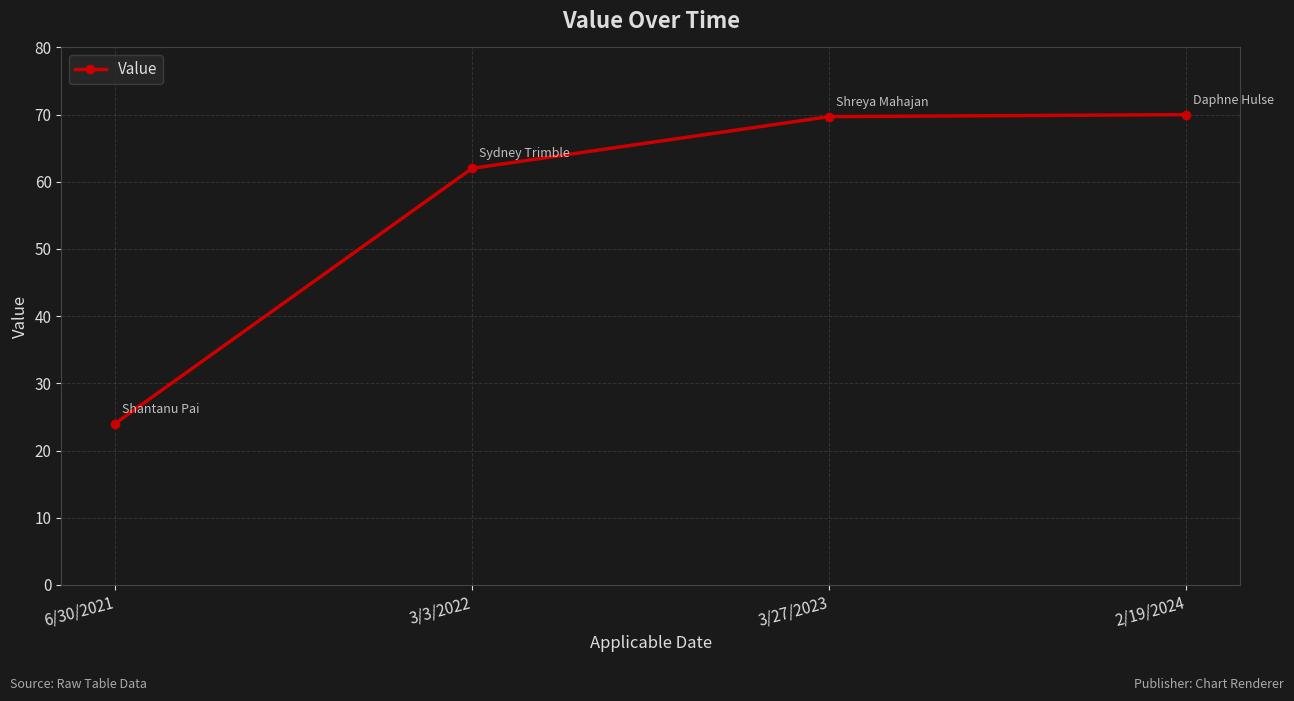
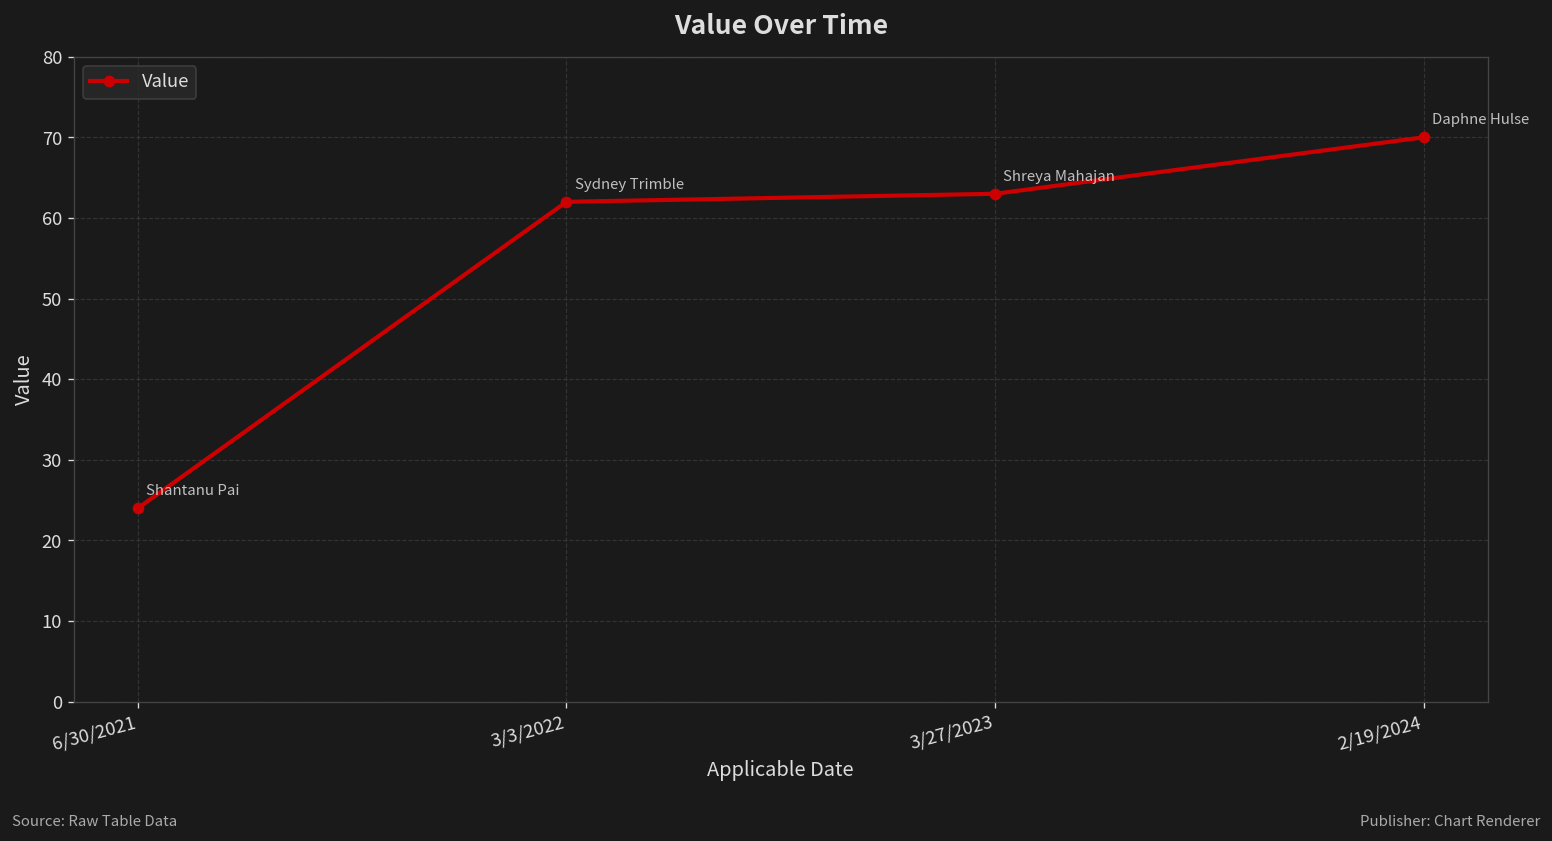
  {
    "6/30/2021": 24,
    "3/3/2022": 62,
-   "3/27/2023": 70,
+   "3/27/2023": 63,
    "2/19/2024": 70
  }
